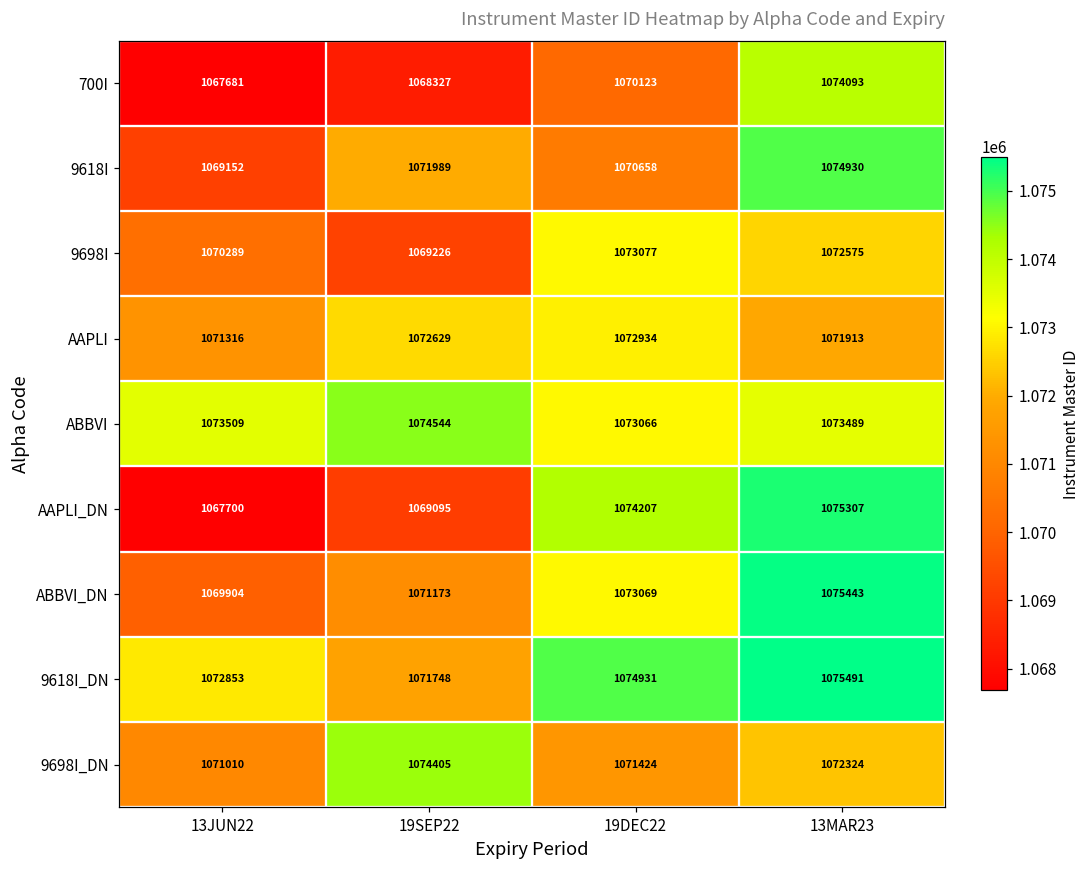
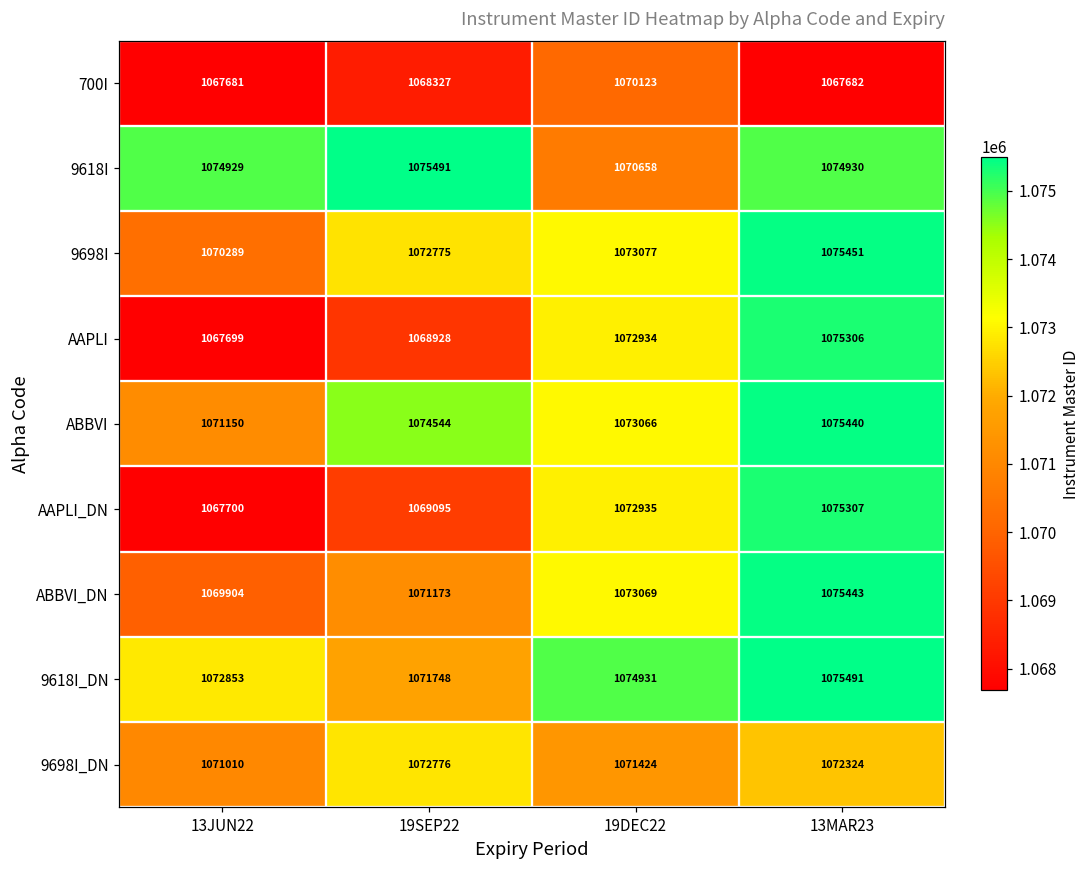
  {
    "700I": {
      "13JUN22": 1067681,
      "19SEP22": 1068327,
      "19DEC22": 1070123,
-     "13MAR23": 1074093
+     "13MAR23": 1067682
    },
    "9618I": {
-     "13JUN22": 1069152,
-     "19SEP22": 1071989,
+     "13JUN22": 1074929,
+     "19SEP22": 1075491,
      "19DEC22": 1070658,
      "13MAR23": 1074930
    },
    "9698I": {
      "13JUN22": 1070289,
-     "19SEP22": 1069226,
+     "19SEP22": 1072775,
      "19DEC22": 1073077,
-     "13MAR23": 1072575
+     "13MAR23": 1075451
    },
    "AAPLI": {
-     "13JUN22": 1071316,
-     "19SEP22": 1072629,
+     "13JUN22": 1067699,
+     "19SEP22": 1068928,
      "19DEC22": 1072934,
-     "13MAR23": 1071913
+     "13MAR23": 1075306
    },
    "ABBVI": {
-     "13JUN22": 1073509,
+     "13JUN22": 1071150,
      "19SEP22": 1074544,
      "19DEC22": 1073066,
-     "13MAR23": 1073489
+     "13MAR23": 1075440
    },
    "AAPLI_DN": {
      "13JUN22": 1067700,
      "19SEP22": 1069095,
-     "19DEC22": 1074207,
+     "19DEC22": 1072935,
      "13MAR23": 1075307
    },
    "ABBVI_DN": {
      "13JUN22": 1069904,
      "19SEP22": 1071173,
      "19DEC22": 1073069,
      "13MAR23": 1075443
    },
    "9618I_DN": {
      "13JUN22": 1072853,
      "19SEP22": 1071748,
      "19DEC22": 1074931,
      "13MAR23": 1075491
    },
    "9698I_DN": {
      "13JUN22": 1071010,
-     "19SEP22": 1074405,
+     "19SEP22": 1072776,
      "19DEC22": 1071424,
      "13MAR23": 1072324
    }
  }
